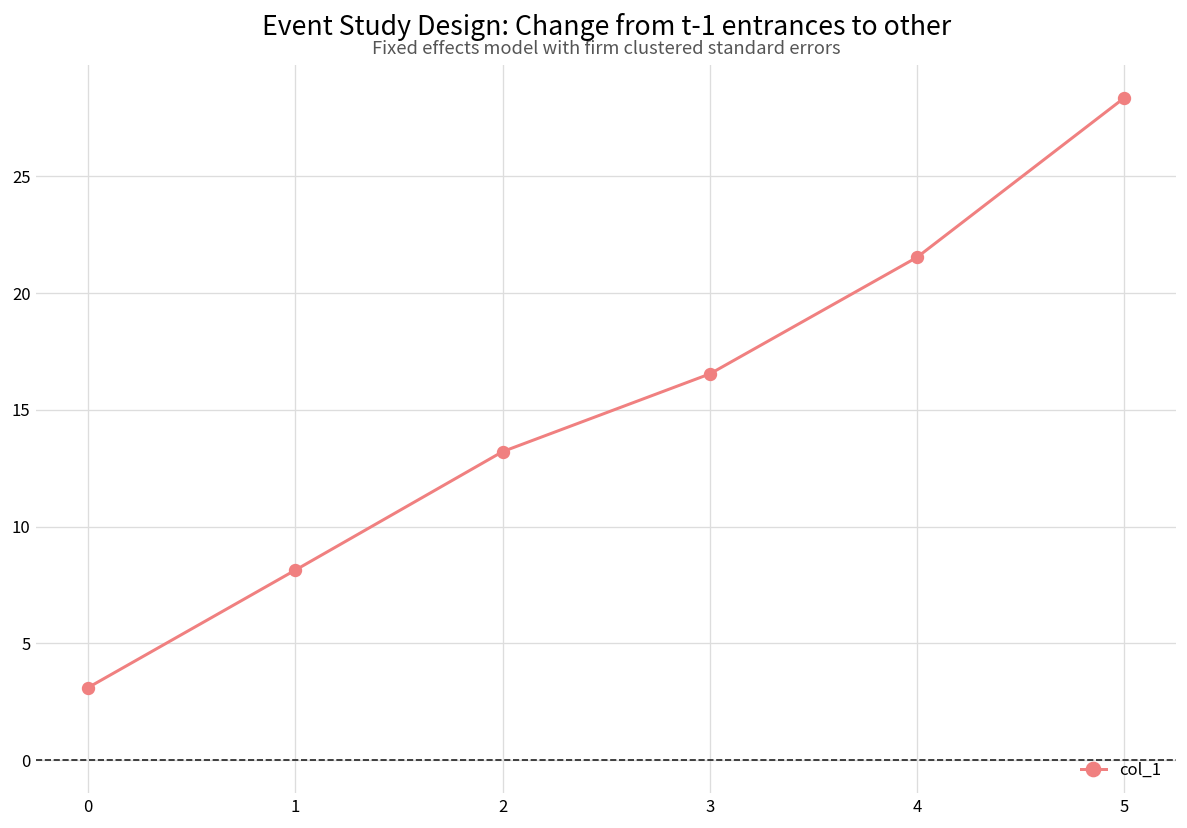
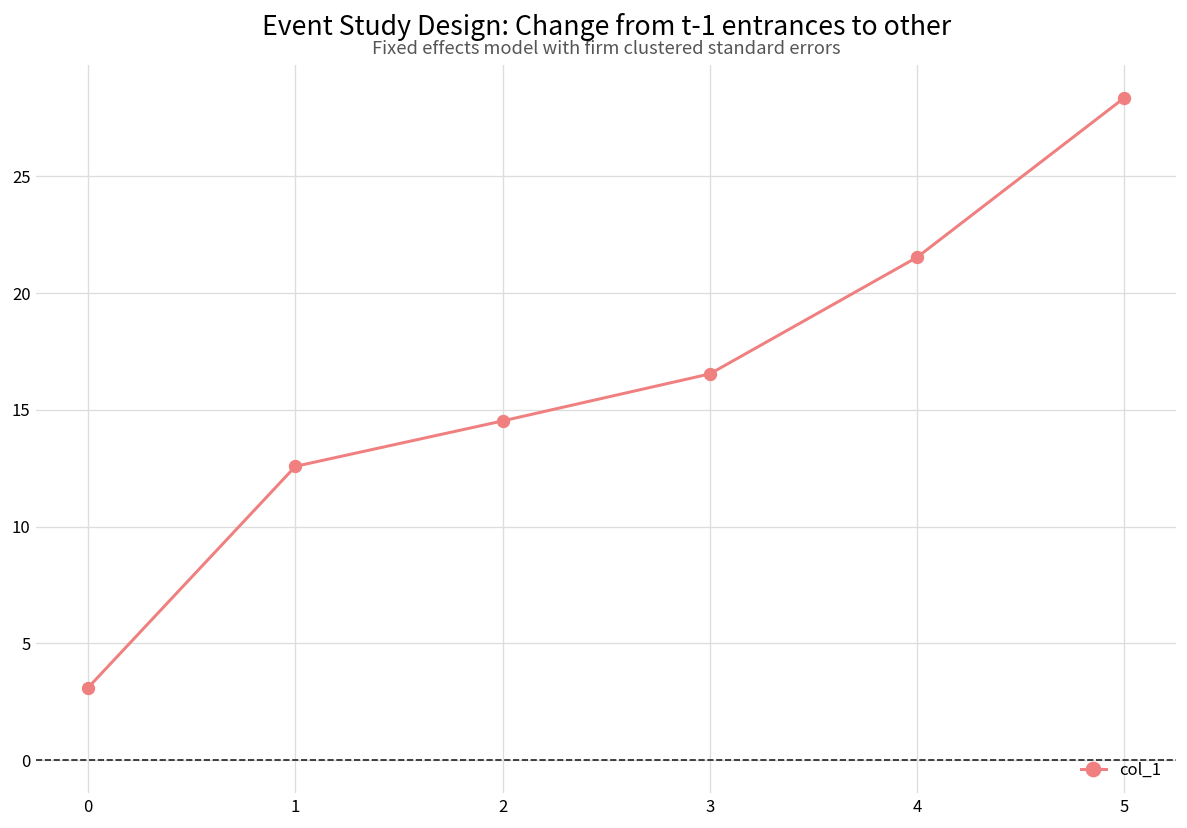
  {
    "0": 3.1,
-   "1": 8.1,
-   "2": 13.2,
+   "1": 12.6,
+   "2": 14.5,
    "3": 16.5,
    "4": 21.5,
    "5": 28.4
  }
